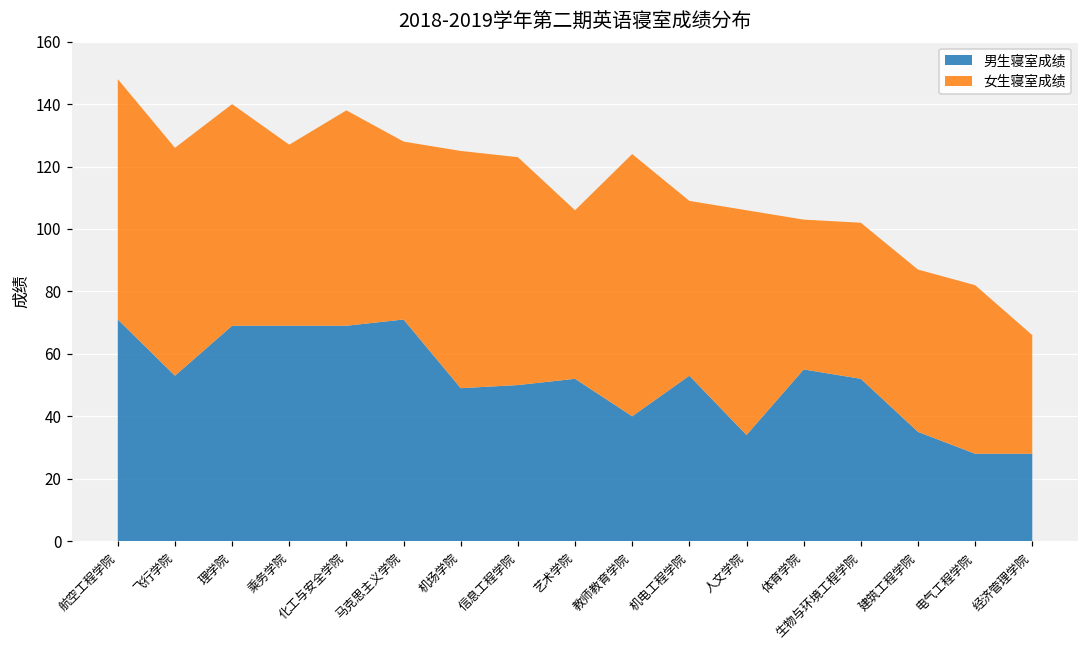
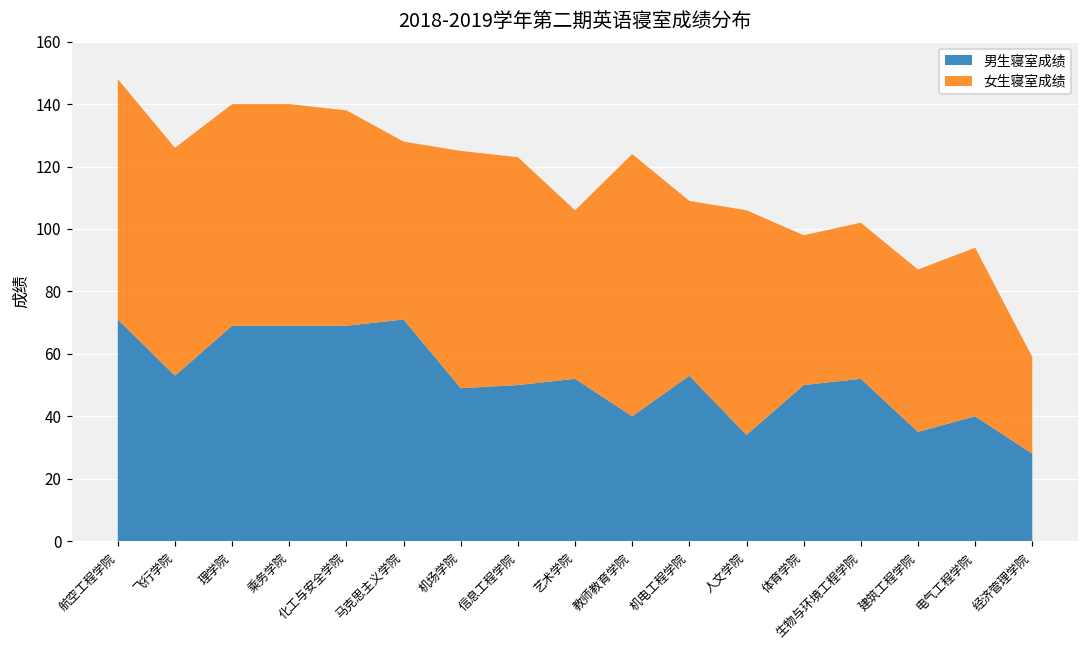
  {
    "男生寝室成绩": {
      "航空工程学院": 71,
      "飞行学院": 53,
      "理学院": 69,
      "乘务学院": 69,
      "化工与安全学院": 69,
      "马克思主义学院": 71,
      "机场学院": 49,
      "信息工程学院": 50,
      "艺术学院": 52,
      "教师教育学院": 40,
      "机电工程学院": 53,
      "人文学院": 34,
-     "体育学院": 55,
+     "体育学院": 50,
      "生物与环境工程学院": 52,
      "建筑工程学院": 35,
-     "电气工程学院": 28,
+     "电气工程学院": 40,
      "经济管理学院": 28
    },
    "女生寝室成绩": {
      "航空工程学院": 77,
      "飞行学院": 73,
      "理学院": 71,
-     "乘务学院": 58,
+     "乘务学院": 71,
      "化工与安全学院": 69,
      "马克思主义学院": 57,
      "机场学院": 76,
      "信息工程学院": 73,
      "艺术学院": 54,
      "教师教育学院": 84,
      "机电工程学院": 56,
      "人文学院": 72,
      "体育学院": 48,
      "生物与环境工程学院": 50,
      "建筑工程学院": 52,
      "电气工程学院": 54,
-     "经济管理学院": 38
+     "经济管理学院": 31
    }
  }
